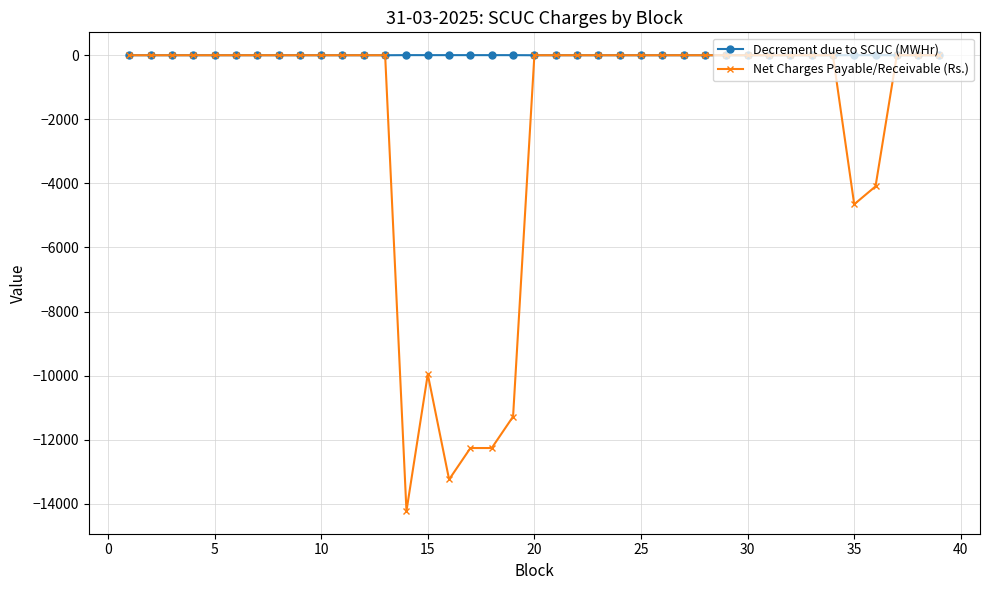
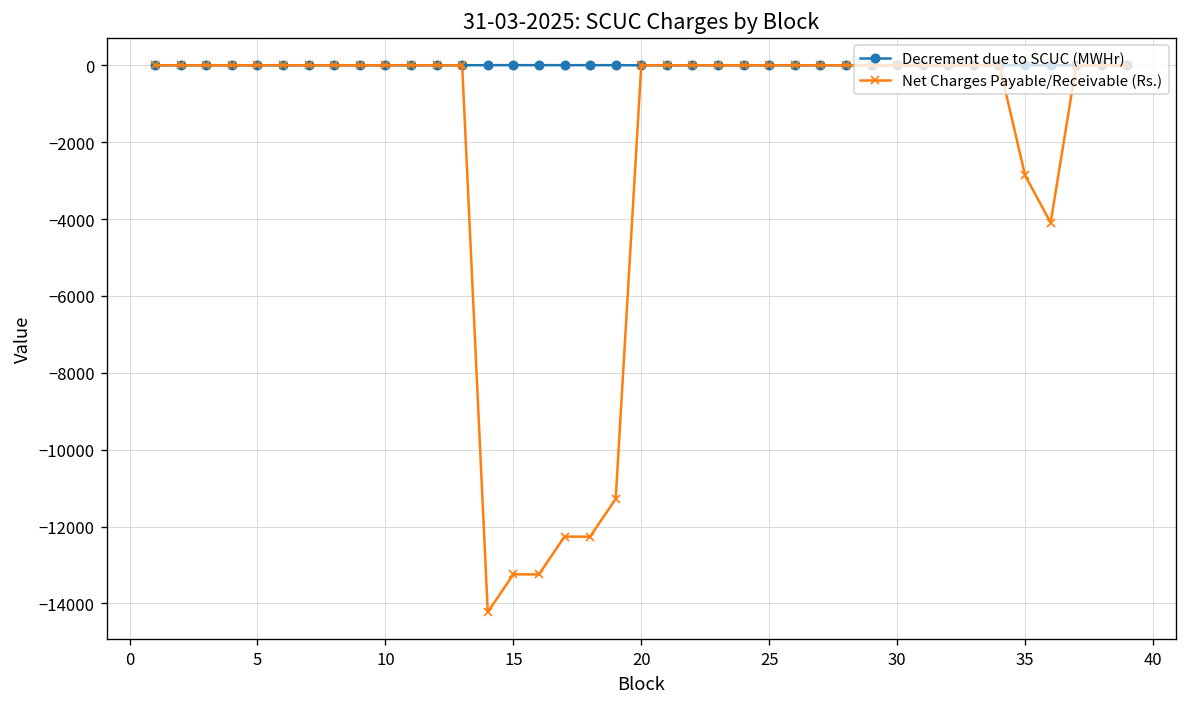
  {
    "Decrement due to SCUC (MWHr)": {
      "15": 0
    },
    "Net Charges Payable/Receivable (Rs.)": {
-     "15": -10000,
-     "35": -4700
+     "15": -13200,
+     "35": -2900
    }
  }
